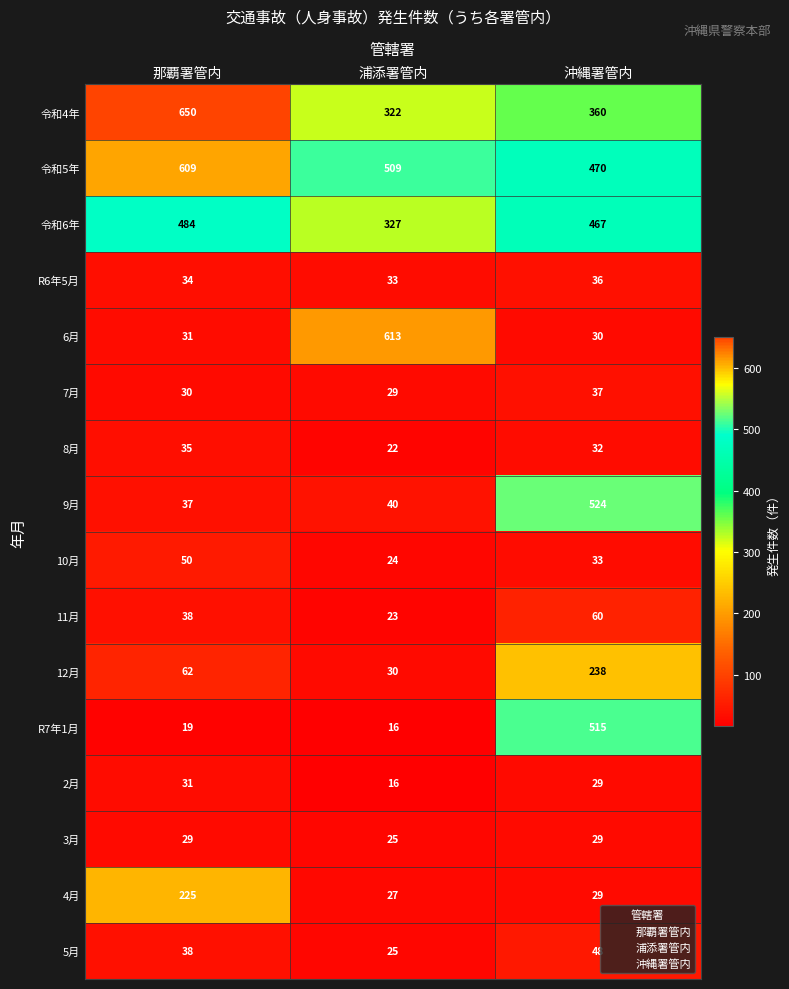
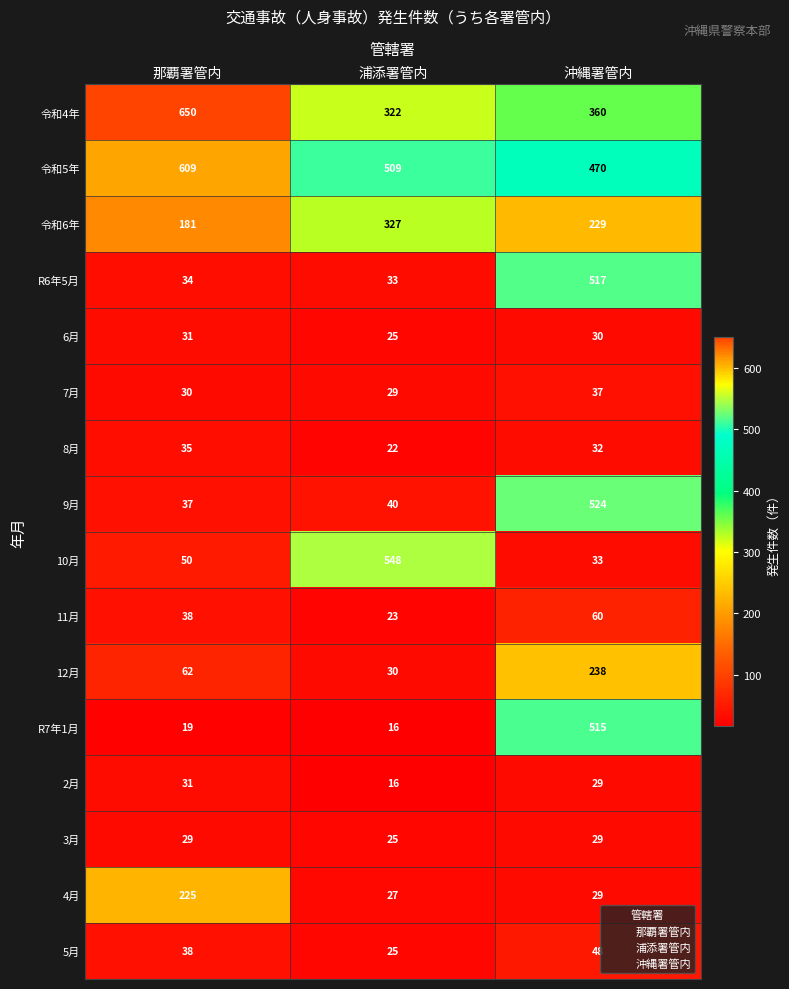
  {
    "令和4年": {
      "那覇署管内": 650,
      "浦添署管内": 322,
      "沖縄署管内": 360
    },
    "令和5年": {
      "那覇署管内": 609,
      "浦添署管内": 509,
      "沖縄署管内": 470
    },
    "令和6年": {
-     "那覇署管内": 484,
+     "那覇署管内": 181,
      "浦添署管内": 327,
-     "沖縄署管内": 467
+     "沖縄署管内": 229
    },
    "R6年5月": {
      "那覇署管内": 34,
      "浦添署管内": 33,
-     "沖縄署管内": 36
+     "沖縄署管内": 517
    },
    "6月": {
      "那覇署管内": 31,
-     "浦添署管内": 613,
+     "浦添署管内": 25,
      "沖縄署管内": 30
    },
    "7月": {
      "那覇署管内": 30,
      "浦添署管内": 29,
      "沖縄署管内": 37
    },
    "8月": {
      "那覇署管内": 35,
      "浦添署管内": 22,
      "沖縄署管内": 32
    },
    "9月": {
      "那覇署管内": 37,
      "浦添署管内": 40,
      "沖縄署管内": 524
    },
    "10月": {
      "那覇署管内": 50,
-     "浦添署管内": 24,
+     "浦添署管内": 548,
      "沖縄署管内": 33
    },
    "11月": {
      "那覇署管内": 38,
      "浦添署管内": 23,
      "沖縄署管内": 60
    },
    "12月": {
      "那覇署管内": 62,
      "浦添署管内": 30,
      "沖縄署管内": 238
    },
    "R7年1月": {
      "那覇署管内": 19,
      "浦添署管内": 16,
      "沖縄署管内": 515
    },
    "2月": {
      "那覇署管内": 31,
      "浦添署管内": 16,
      "沖縄署管内": 29
    },
    "3月": {
      "那覇署管内": 29,
      "浦添署管内": 25,
      "沖縄署管内": 29
    },
    "4月": {
      "那覇署管内": 225,
      "浦添署管内": 27,
      "沖縄署管内": 29
    },
    "5月": {
      "那覇署管内": 38,
      "浦添署管内": 25
    }
  }
